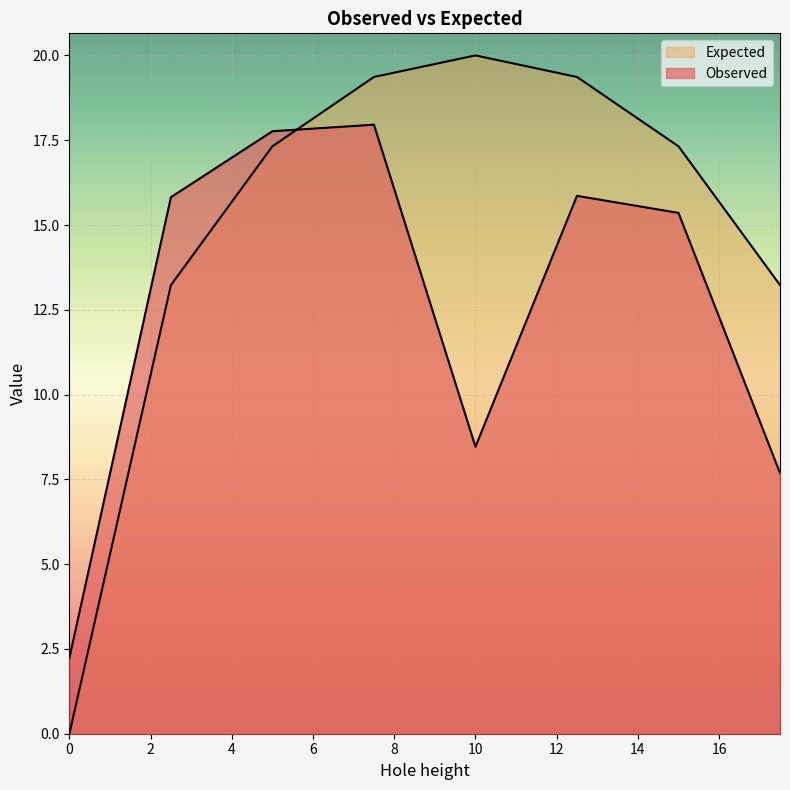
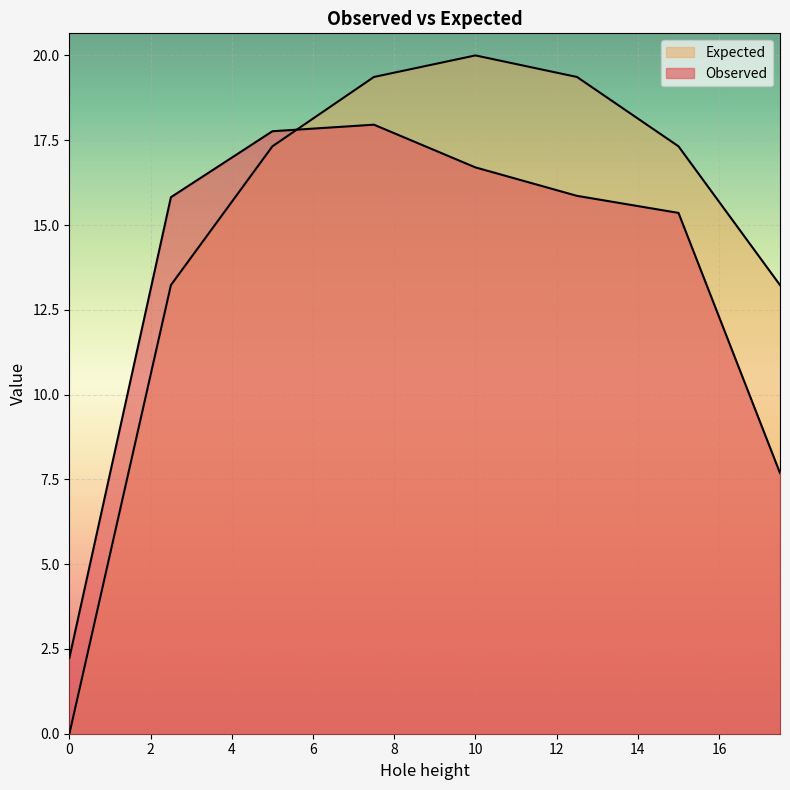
  {
    "Expected": {
      "0": 0.0,
      "10": 20.0
    },
    "Observed": {
      "0": 2.2,
-     "10": 8.5
+     "10": 16.7
    }
  }
